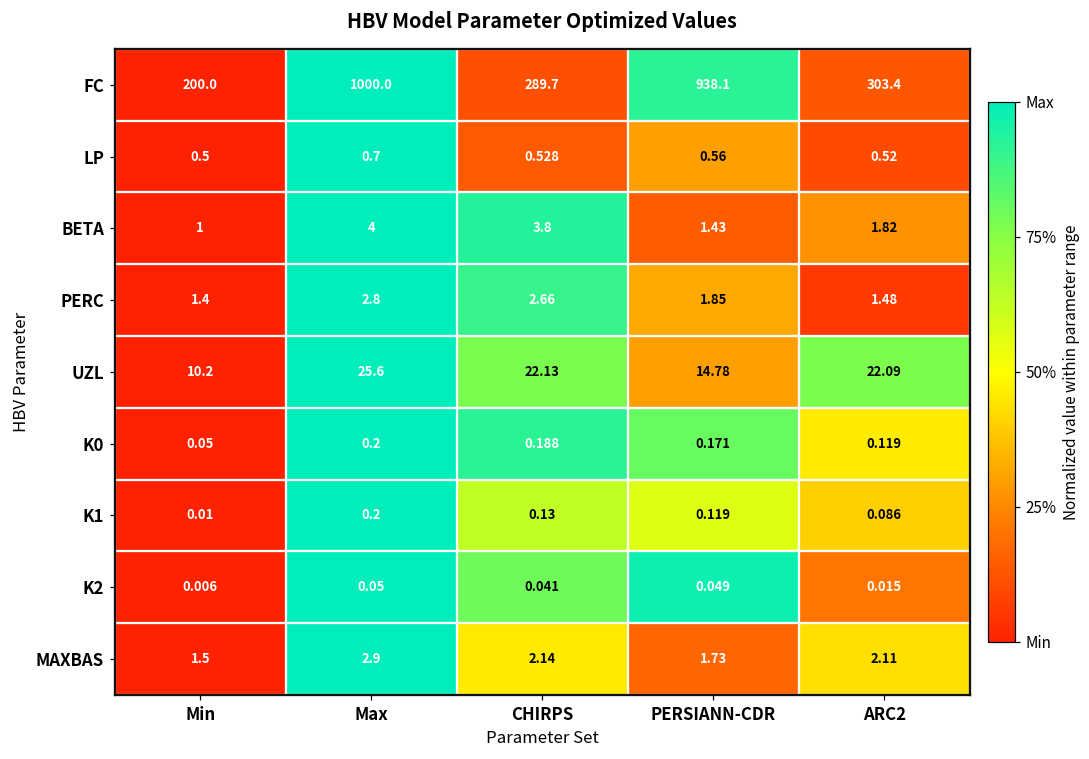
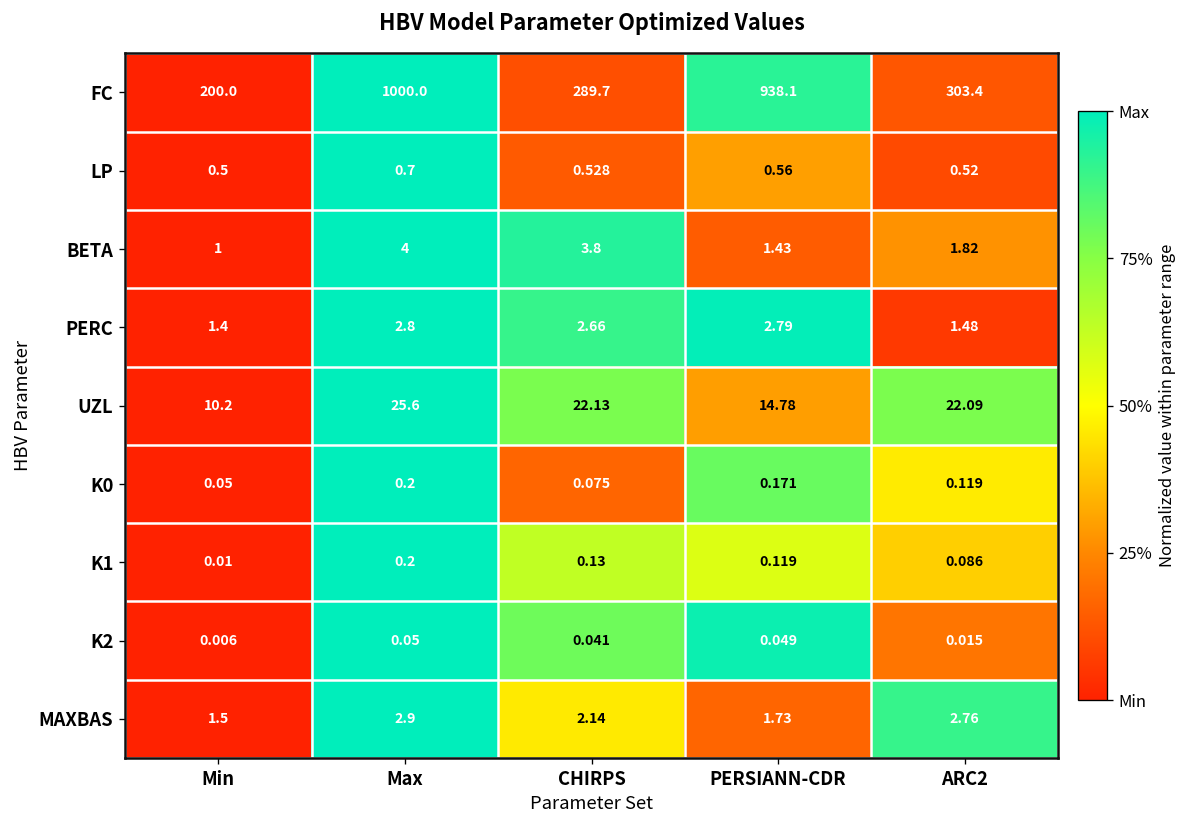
  {
    "FC": {
      "Min": 200.0,
      "Max": 1000.0,
      "CHIRPS": 289.7,
      "PERSIANN-CDR": 938.1,
      "ARC2": 303.4
    },
    "LP": {
      "Min": 0.5,
      "Max": 0.7,
      "CHIRPS": 0.528,
      "PERSIANN-CDR": 0.56,
      "ARC2": 0.52
    },
    "BETA": {
      "Min": 1,
      "Max": 4,
      "CHIRPS": 3.8,
      "PERSIANN-CDR": 1.43,
      "ARC2": 1.82
    },
    "PERC": {
      "Min": 1.4,
      "Max": 2.8,
      "CHIRPS": 2.66,
-     "PERSIANN-CDR": 1.85,
+     "PERSIANN-CDR": 2.79,
      "ARC2": 1.48
    },
    "UZL": {
      "Min": 10.2,
      "Max": 25.6,
      "CHIRPS": 22.13,
      "PERSIANN-CDR": 14.78,
      "ARC2": 22.09
    },
    "K0": {
      "Min": 0.05,
      "Max": 0.2,
-     "CHIRPS": 0.188,
+     "CHIRPS": 0.075,
      "PERSIANN-CDR": 0.171,
      "ARC2": 0.119
    },
    "K1": {
      "Min": 0.01,
      "Max": 0.2,
      "CHIRPS": 0.13,
      "PERSIANN-CDR": 0.119,
      "ARC2": 0.086
    },
    "K2": {
      "Min": 0.006,
      "Max": 0.05,
      "CHIRPS": 0.041,
      "PERSIANN-CDR": 0.049,
      "ARC2": 0.015
    },
    "MAXBAS": {
      "Min": 1.5,
      "Max": 2.9,
      "CHIRPS": 2.14,
      "PERSIANN-CDR": 1.73,
-     "ARC2": 2.11
+     "ARC2": 2.76
    }
  }
